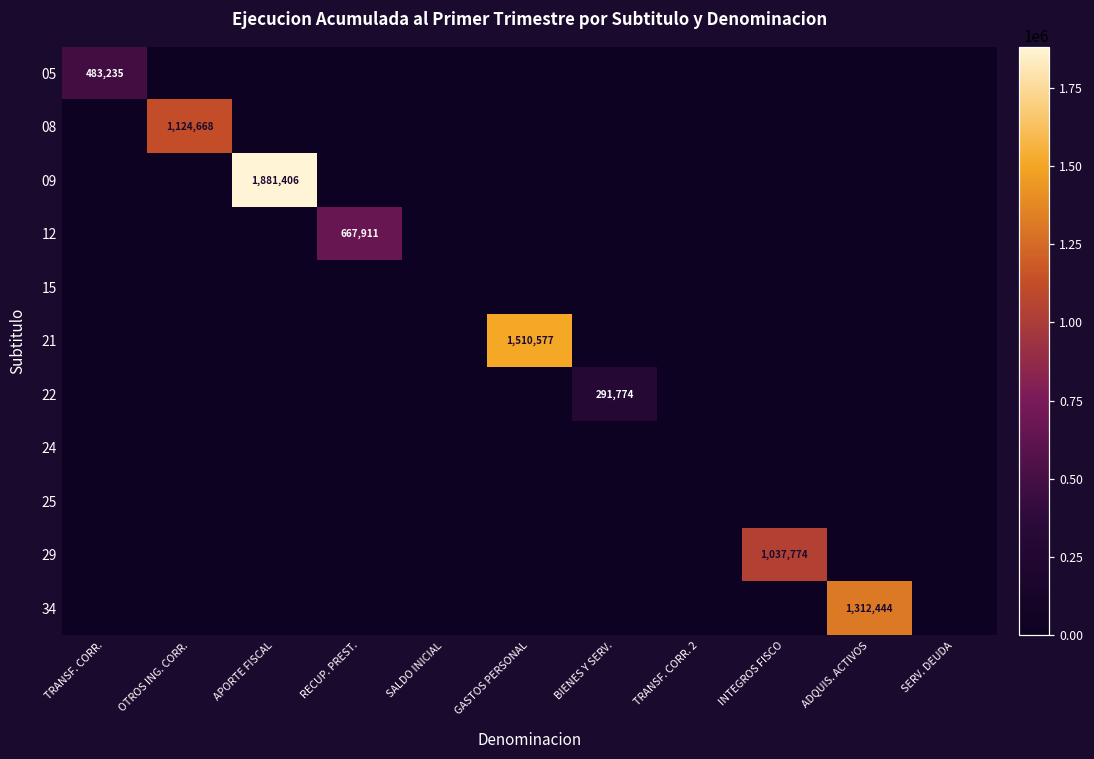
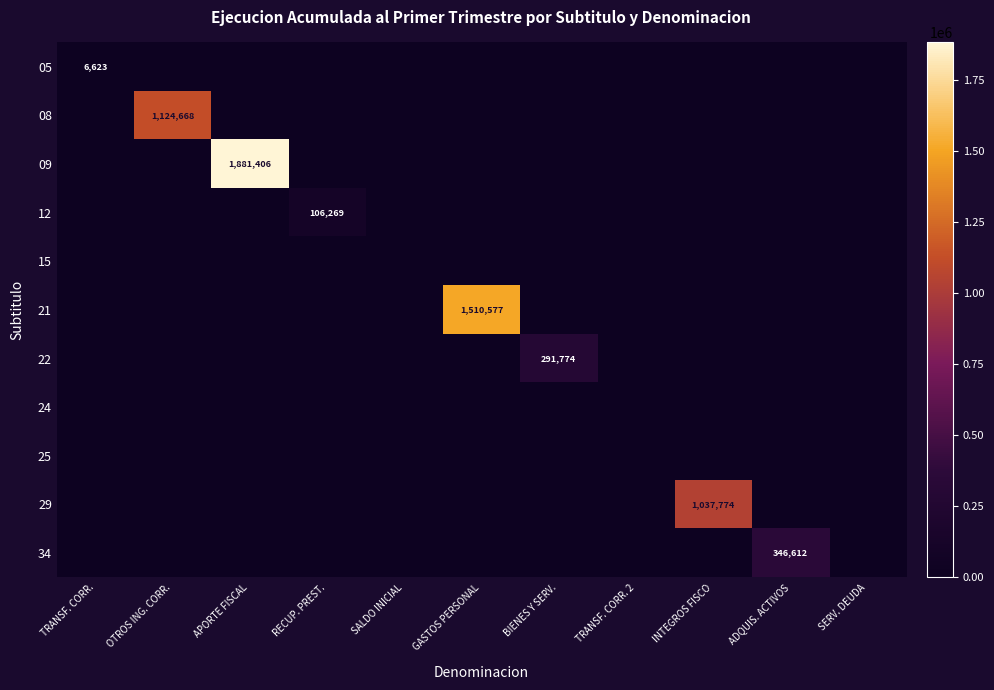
  {
    "05": {
-     "TRANSF. CORR.": "483,235"
+     "TRANSF. CORR.": "6,623"
    },
    "08": {
      "OTROS ING. CORR.": "1,124,668"
    },
    "09": {
      "APORTE FISCAL": "1,881,406"
    },
    "12": {
-     "RECUP. PREST.": "667,911"
+     "RECUP. PREST.": "106,269"
    },
    "21": {
      "GASTOS PERSONAL": "1,510,577"
    },
    "22": {
      "BIENES Y SERV.": "291,774"
    },
    "29": {
      "INTEGROS FISCO": "1,037,774"
    },
    "34": {
-     "ADQUIS. ACTIVOS": "1,312,444"
+     "ADQUIS. ACTIVOS": "346,612"
    }
  }
